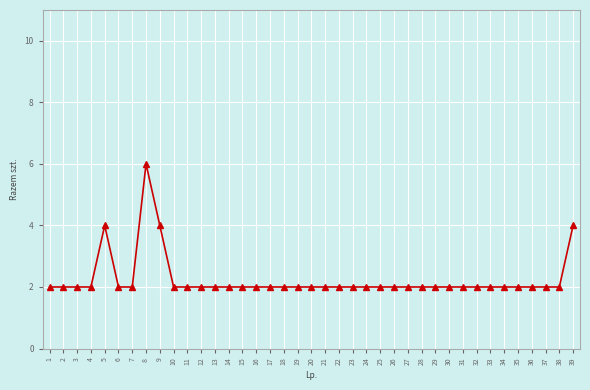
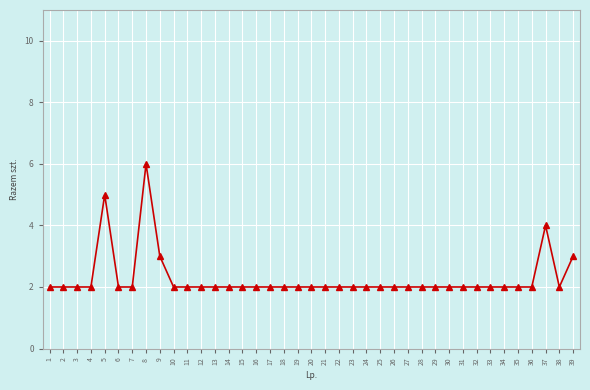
  {
    "1": 2,
    "2": 2,
    "3": 2,
    "4": 2,
-   "5": 4,
+   "5": 5,
    "6": 2,
    "7": 2,
    "8": 6,
-   "9": 4,
+   "9": 3,
    "10": 2,
    "11": 2,
    "12": 2,
    "13": 2,
    "14": 2,
    "15": 2,
    "16": 2,
    "17": 2,
    "18": 2,
    "19": 2,
    "20": 2,
    "21": 2,
    "22": 2,
    "23": 2,
    "24": 2,
    "25": 2,
    "26": 2,
    "27": 2,
    "28": 2,
    "29": 2,
    "30": 2,
    "31": 2,
    "32": 2,
    "33": 2,
    "34": 2,
    "35": 2,
    "36": 2,
-   "37": 2,
+   "37": 4,
    "38": 2,
-   "39": 4
+   "39": 3
  }
